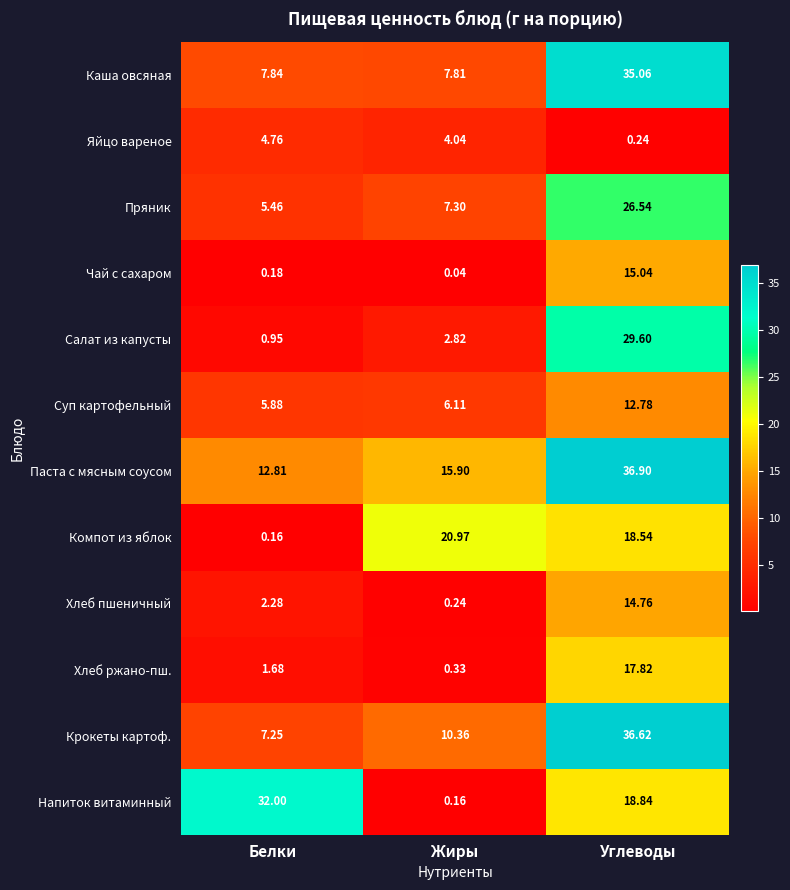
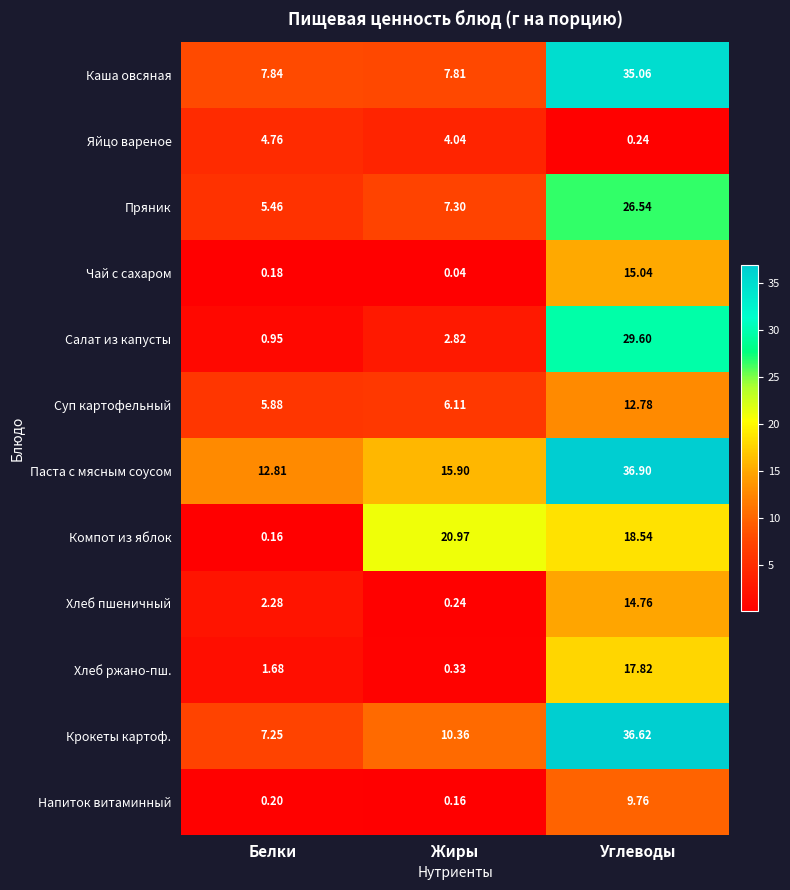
  {
    "Каша овсяная": {
      "Белки": 7.84,
      "Жиры": 7.81,
      "Углеводы": 35.06
    },
    "Яйцо вареное": {
      "Белки": 4.76,
      "Жиры": 4.04,
      "Углеводы": 0.24
    },
    "Пряник": {
      "Белки": 5.46,
      "Жиры": 7.30,
      "Углеводы": 26.54
    },
    "Чай с сахаром": {
      "Белки": 0.18,
      "Жиры": 0.04,
      "Углеводы": 15.04
    },
    "Салат из капусты": {
      "Белки": 0.95,
      "Жиры": 2.82,
      "Углеводы": 29.60
    },
    "Суп картофельный": {
      "Белки": 5.88,
      "Жиры": 6.11,
      "Углеводы": 12.78
    },
    "Паста с мясным соусом": {
      "Белки": 12.81,
      "Жиры": 15.90,
      "Углеводы": 36.90
    },
    "Компот из яблок": {
      "Белки": 0.16,
      "Жиры": 20.97,
      "Углеводы": 18.54
    },
    "Хлеб пшеничный": {
      "Белки": 2.28,
      "Жиры": 0.24,
      "Углеводы": 14.76
    },
    "Хлеб ржано-пш.": {
      "Белки": 1.68,
      "Жиры": 0.33,
      "Углеводы": 17.82
    },
    "Крокеты картоф.": {
      "Белки": 7.25,
      "Жиры": 10.36,
      "Углеводы": 36.62
    },
    "Напиток витаминный": {
-     "Белки": 32.00,
+     "Белки": 0.20,
      "Жиры": 0.16,
-     "Углеводы": 18.84
+     "Углеводы": 9.76
    }
  }
